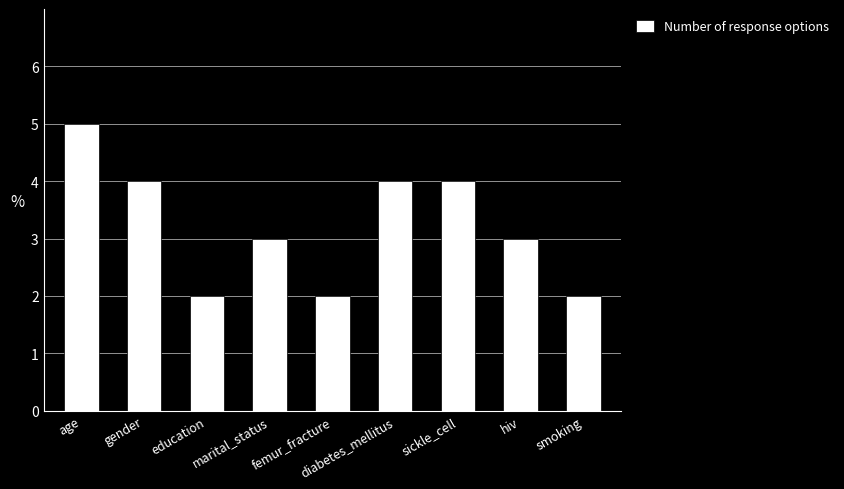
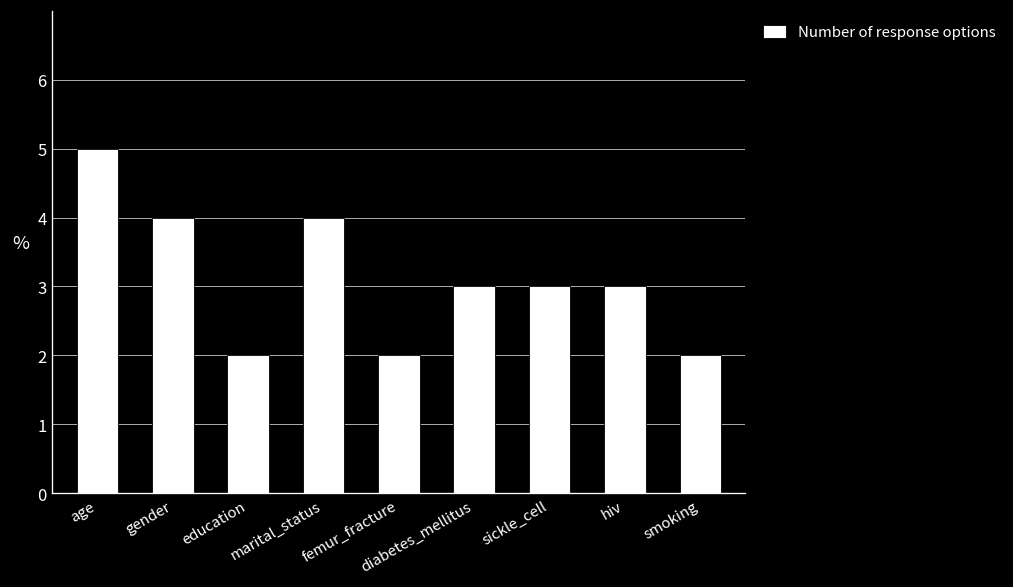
  {
    "age": 5,
    "gender": 4,
    "education": 2,
-   "marital_status": 3,
+   "marital_status": 4,
    "femur_fracture": 2,
-   "diabetes_mellitus": 4,
-   "sickle_cell": 4,
+   "diabetes_mellitus": 3,
+   "sickle_cell": 3,
    "hiv": 3,
    "smoking": 2
  }
